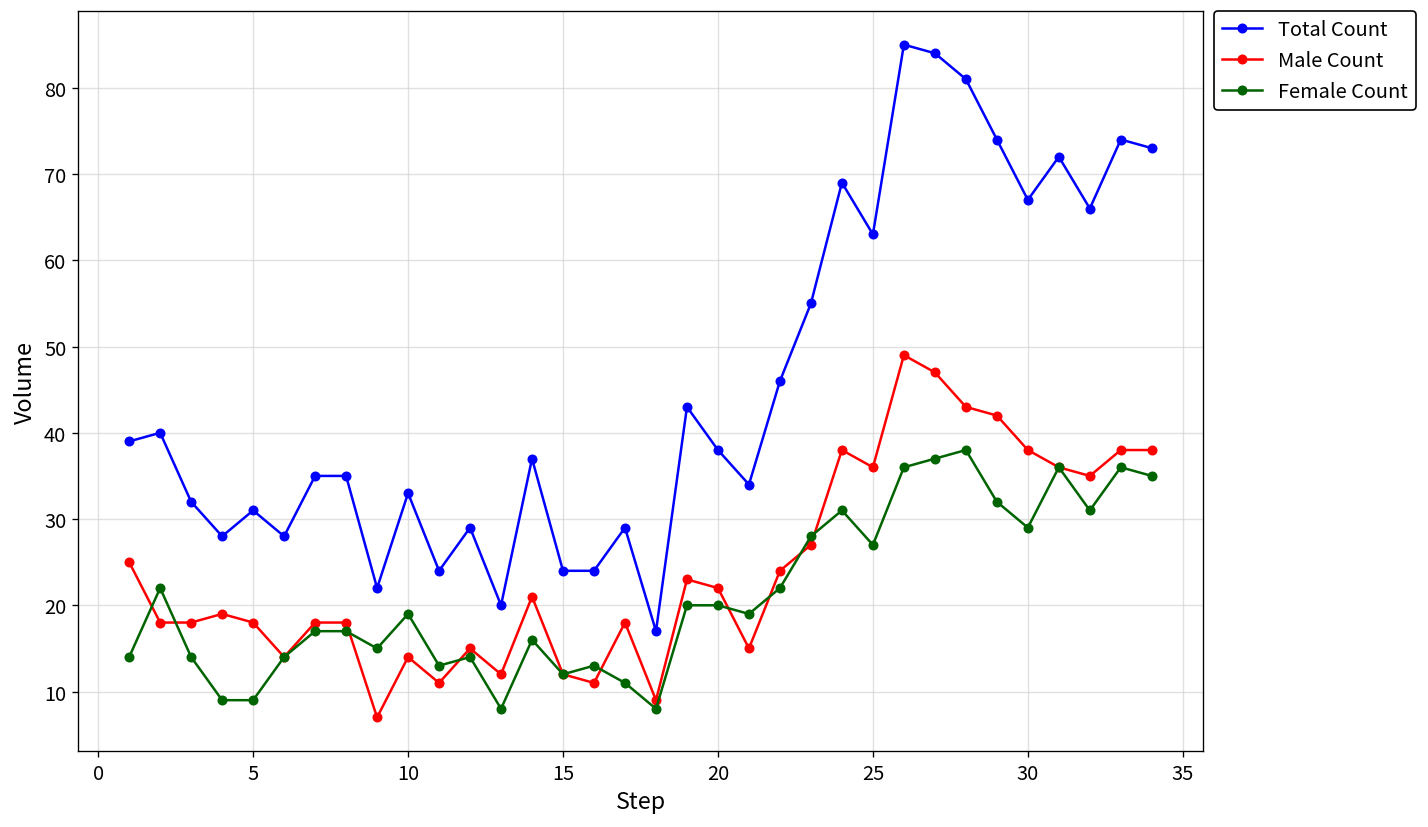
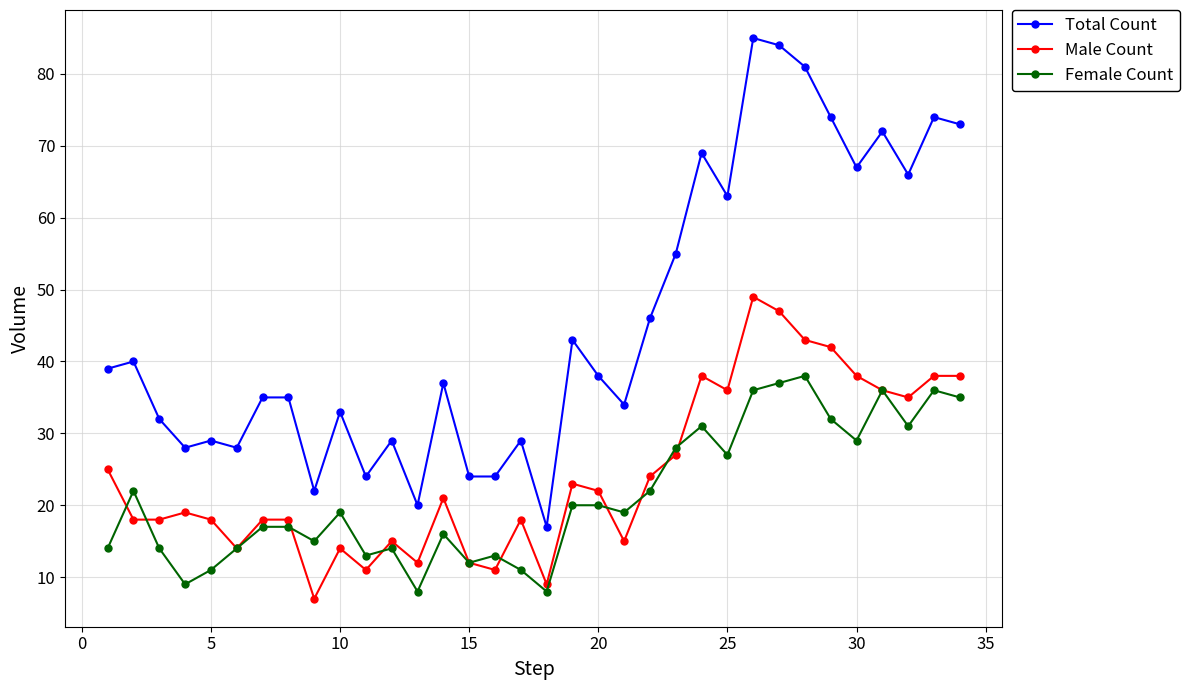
  {
    "Total Count": {
-     "5": 31,
+     "5": 29,
      "10": 33,
      "15": 24,
      "20": 38,
      "25": 63,
      "30": 67
    },
    "Male Count": {
      "5": 18,
      "10": 14,
      "20": 22,
      "25": 36,
      "30": 38
    },
    "Female Count": {
-     "5": 9,
+     "5": 11,
      "10": 19,
      "20": 20,
      "25": 27,
      "30": 29
    }
  }
